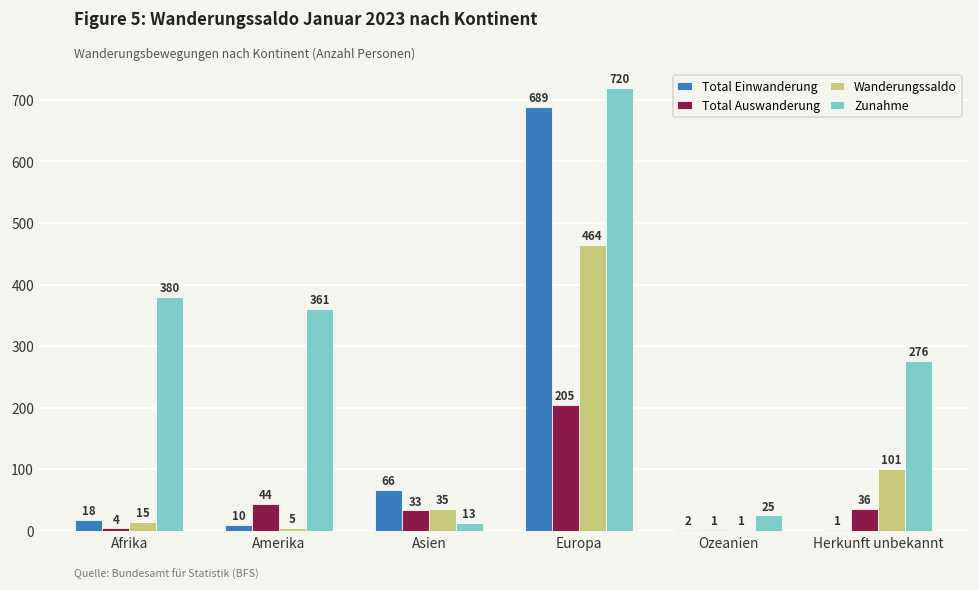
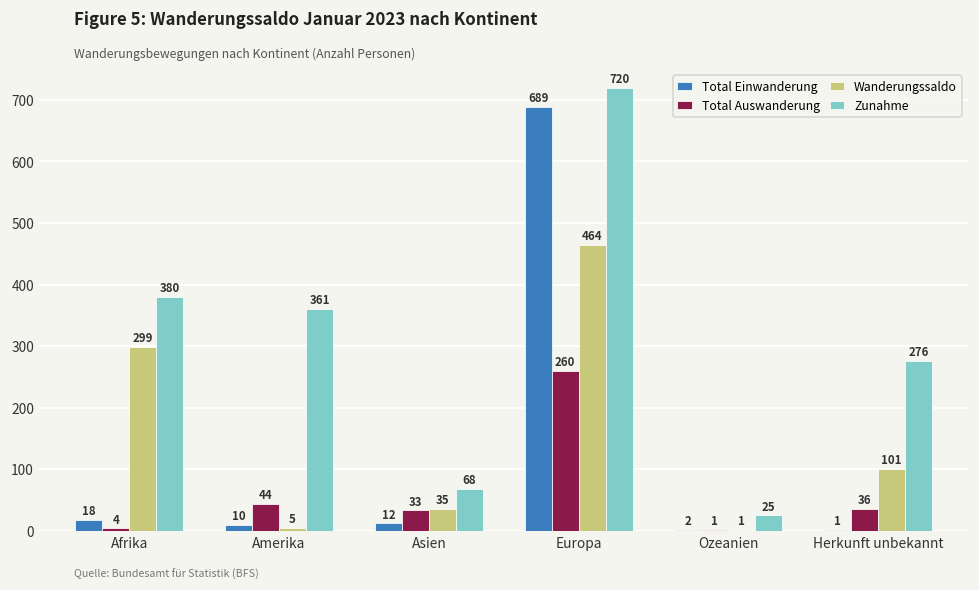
  {
    "Total Einwanderung": {
      "Afrika": 18,
      "Amerika": 10,
-     "Asien": 66,
+     "Asien": 12,
      "Europa": 689,
      "Ozeanien": 2,
      "Herkunft unbekannt": 1
    },
    "Total Auswanderung": {
      "Afrika": 4,
      "Amerika": 44,
      "Asien": 33,
-     "Europa": 205,
+     "Europa": 260,
      "Ozeanien": 1,
      "Herkunft unbekannt": 36
    },
    "Wanderungssaldo": {
-     "Afrika": 15,
+     "Afrika": 299,
      "Amerika": 5,
      "Asien": 35,
      "Europa": 464,
      "Ozeanien": 1,
      "Herkunft unbekannt": 101
    },
    "Zunahme": {
      "Afrika": 380,
      "Amerika": 361,
-     "Asien": 13,
+     "Asien": 68,
      "Europa": 720,
      "Ozeanien": 25,
      "Herkunft unbekannt": 276
    }
  }
